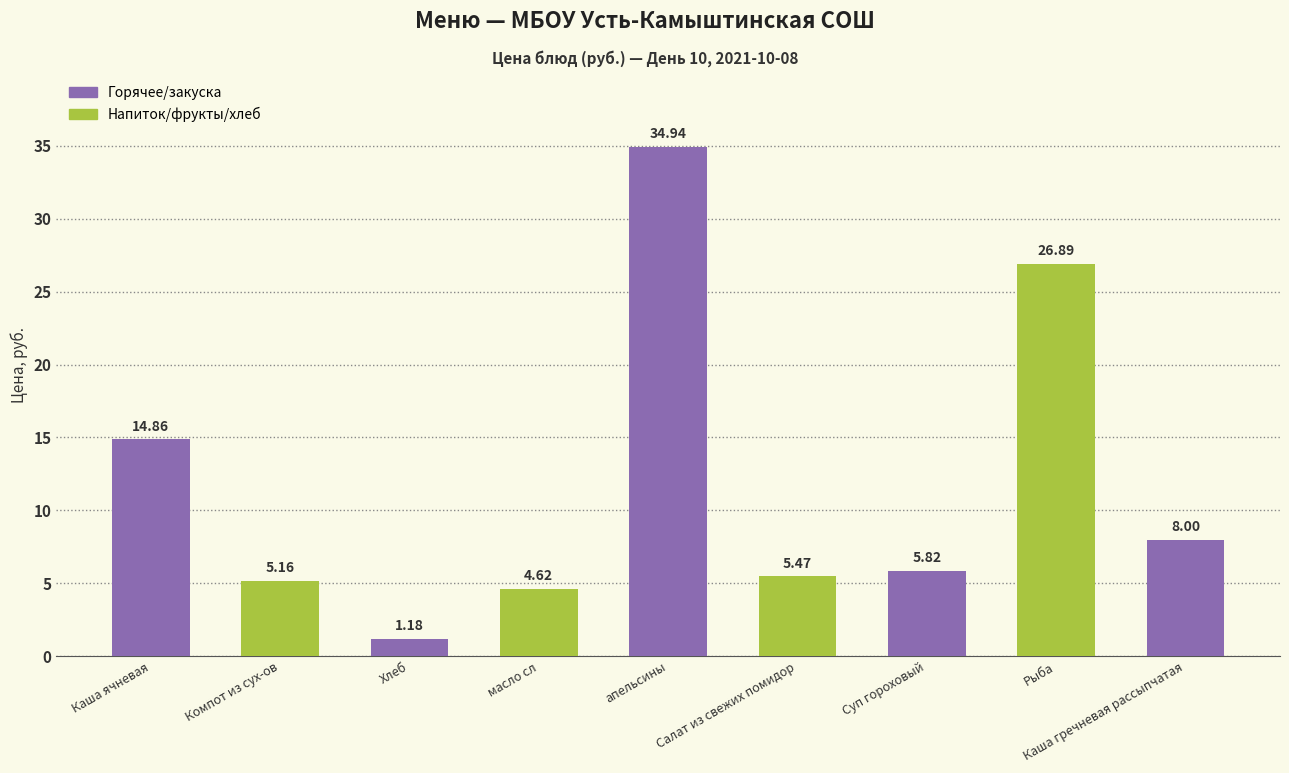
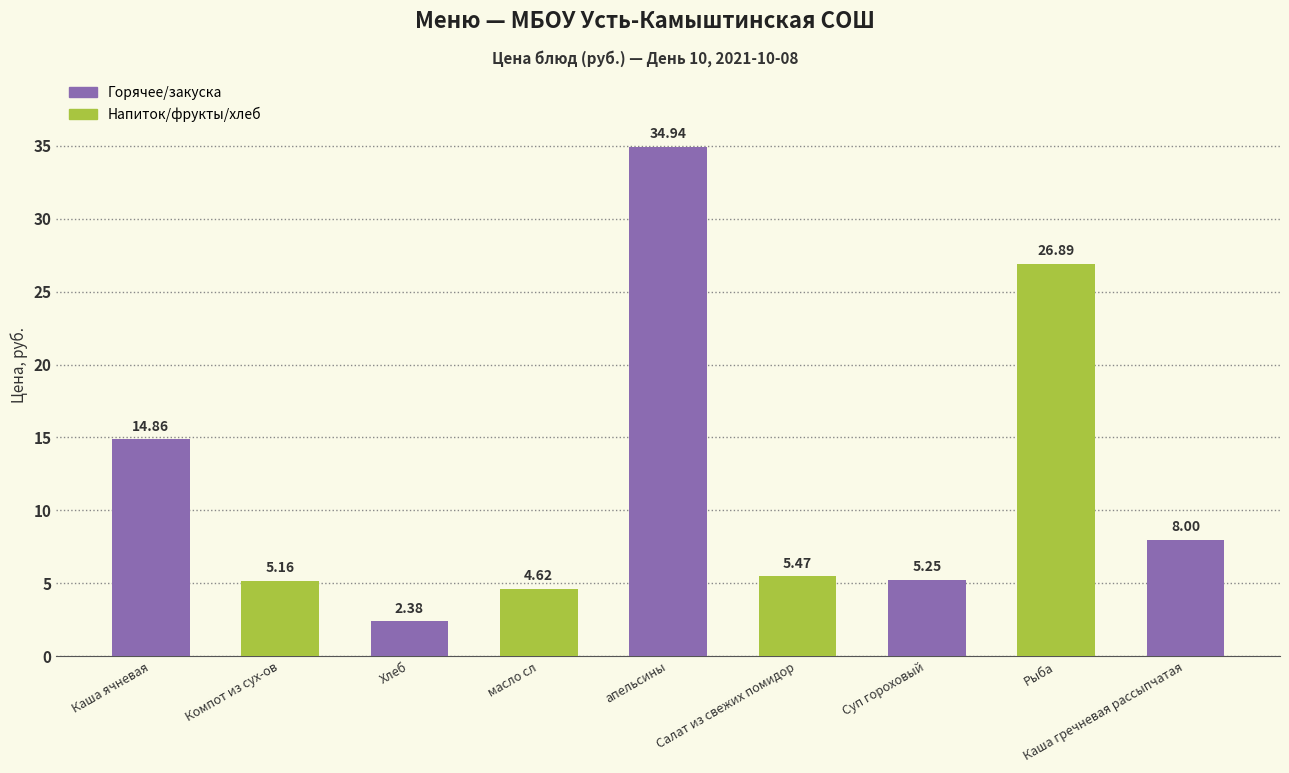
  {
    "Каша ячневая": 14.86,
    "Компот из сух-ов": 5.16,
-   "Хлеб": 1.18,
+   "Хлеб": 2.38,
    "масло сл": 4.62,
    "апельсины": 34.94,
    "Салат из свежих помидор": 5.47,
-   "Суп гороховый": 5.82,
+   "Суп гороховый": 5.25,
    "Рыба": 26.89,
    "Каша гречневая рассыпчатая": 8.00
  }
